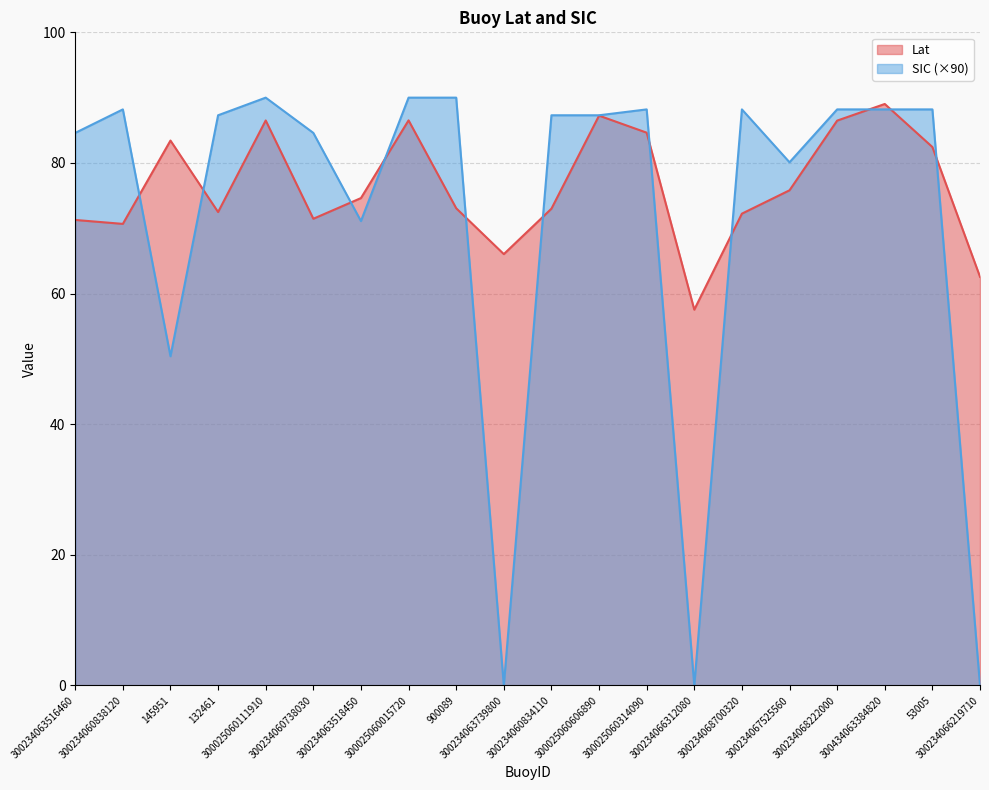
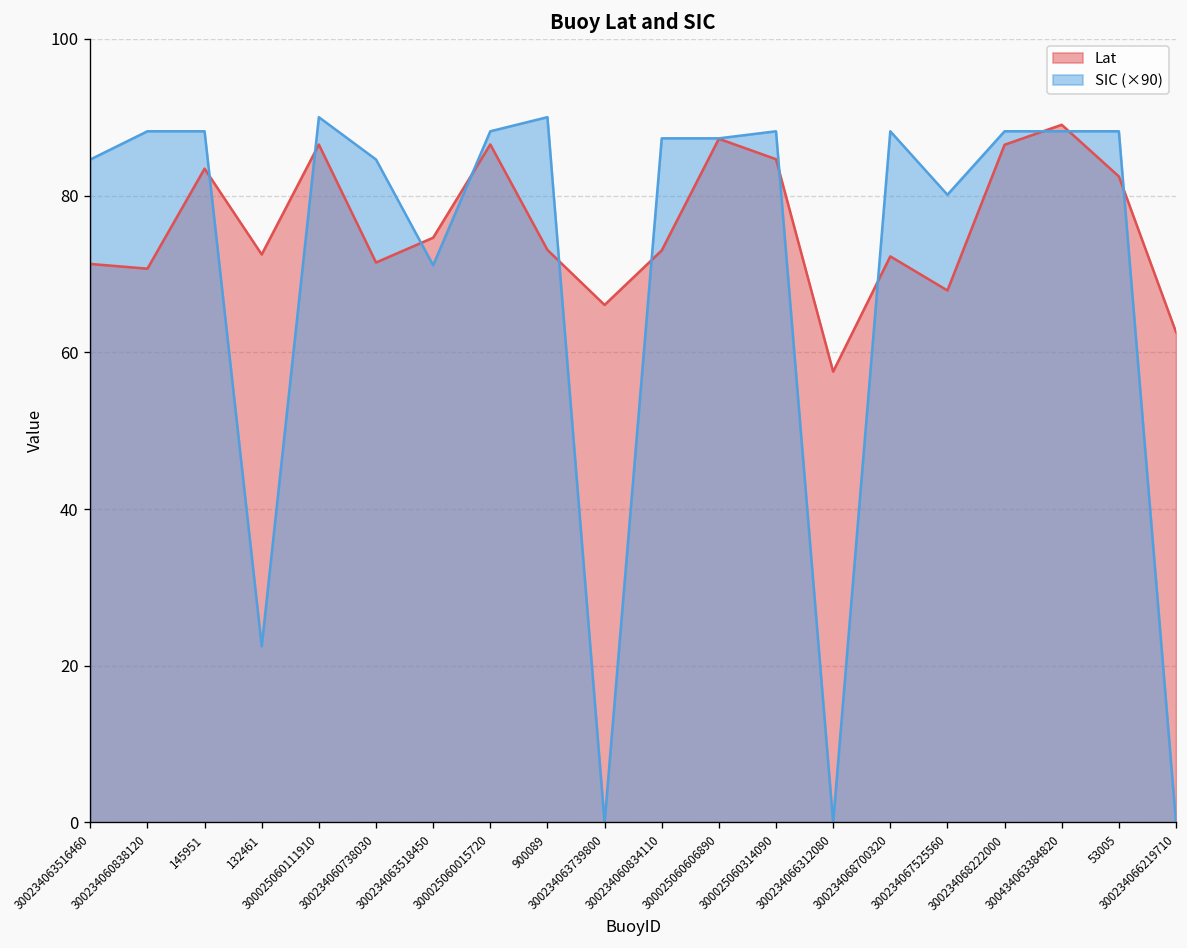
  {
    "Lat": {
      "300234063516460": 71,
      "300234060838120": 71,
      "145951": 83,
      "132461": 72,
      "300025060111910": 87,
      "300234060738030": 71,
      "300234063518450": 75,
      "300025060015720": 87,
      "900089": 73,
      "300234063739800": 66,
      "300234060834110": 73,
      "300025060314090": 85,
      "300234066312080": 58,
      "300234068700320": 72,
-     "300234067525560": 76,
+     "300234067525560": 68,
      "300234068222000": 86,
      "300434063384820": 89,
      "53005": 82,
      "300234066219710": 63
    },
    "SIC (×90)": {
      "300234063516460": 85,
      "300234060838120": 88,
-     "145951": 50,
-     "132461": 87,
+     "145951": 88,
+     "132461": 23,
      "300025060111910": 90,
      "300234060738030": 85,
      "300234063518450": 71,
-     "300025060015720": 90,
+     "300025060015720": 88,
      "900089": 90,
      "300234063739800": 0,
      "300234060834110": 87,
      "300025060314090": 88,
      "300234066312080": 0,
      "300234068700320": 88,
      "300234067525560": 80,
      "300234068222000": 88,
      "300434063384820": 88,
      "53005": 88,
      "300234066219710": 0
    }
  }
